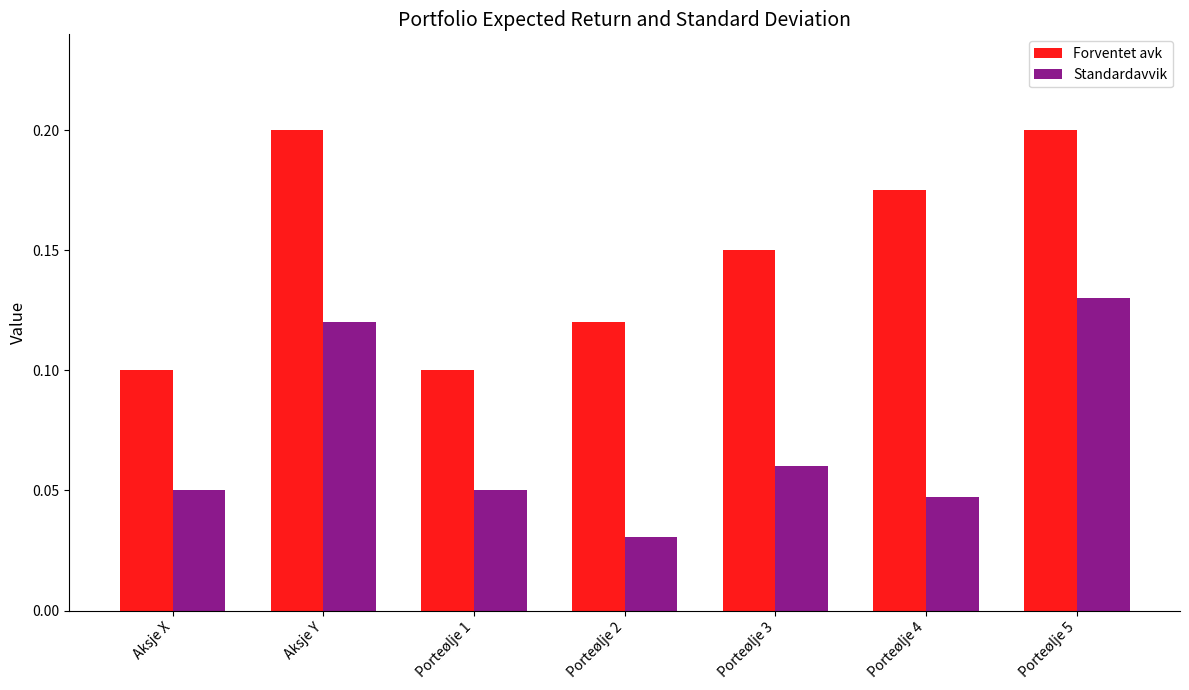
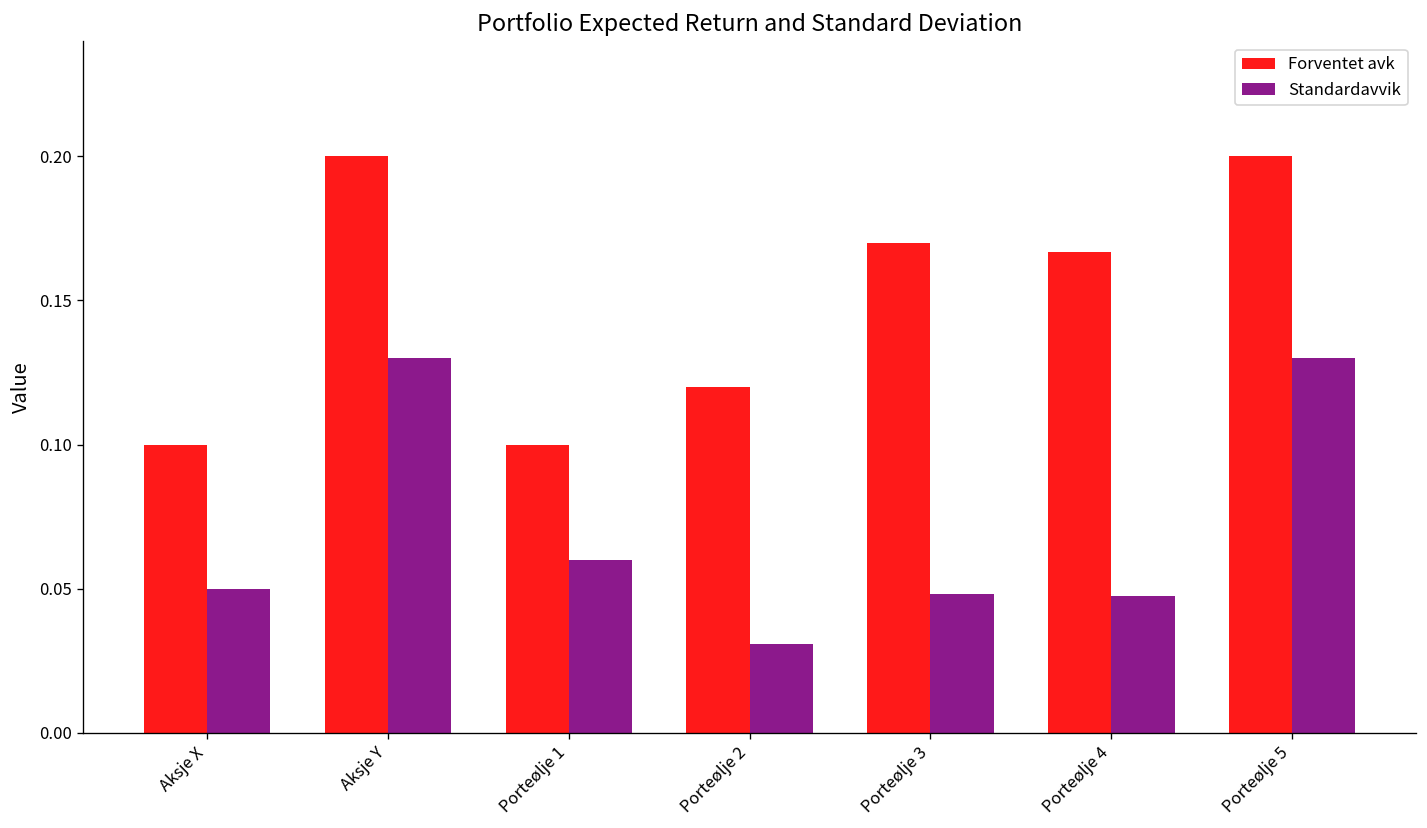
  {
    "Forventet avk": {
      "Aksje X": 0.100,
      "Aksje Y": 0.200,
      "Porteølje 1": 0.100,
      "Porteølje 2": 0.120,
-     "Porteølje 3": 0.15,
-     "Porteølje 4": 0.175,
+     "Porteølje 3": 0.17,
+     "Porteølje 4": 0.167,
      "Porteølje 5": 0.200
    },
    "Standardavvik": {
      "Aksje X": 0.050,
-     "Aksje Y": 0.12,
-     "Porteølje 1": 0.05,
+     "Aksje Y": 0.13,
+     "Porteølje 1": 0.06,
      "Porteølje 2": 0.031,
-     "Porteølje 3": 0.060,
+     "Porteølje 3": 0.048,
      "Porteølje 4": 0.047,
      "Porteølje 5": 0.130
    }
  }
